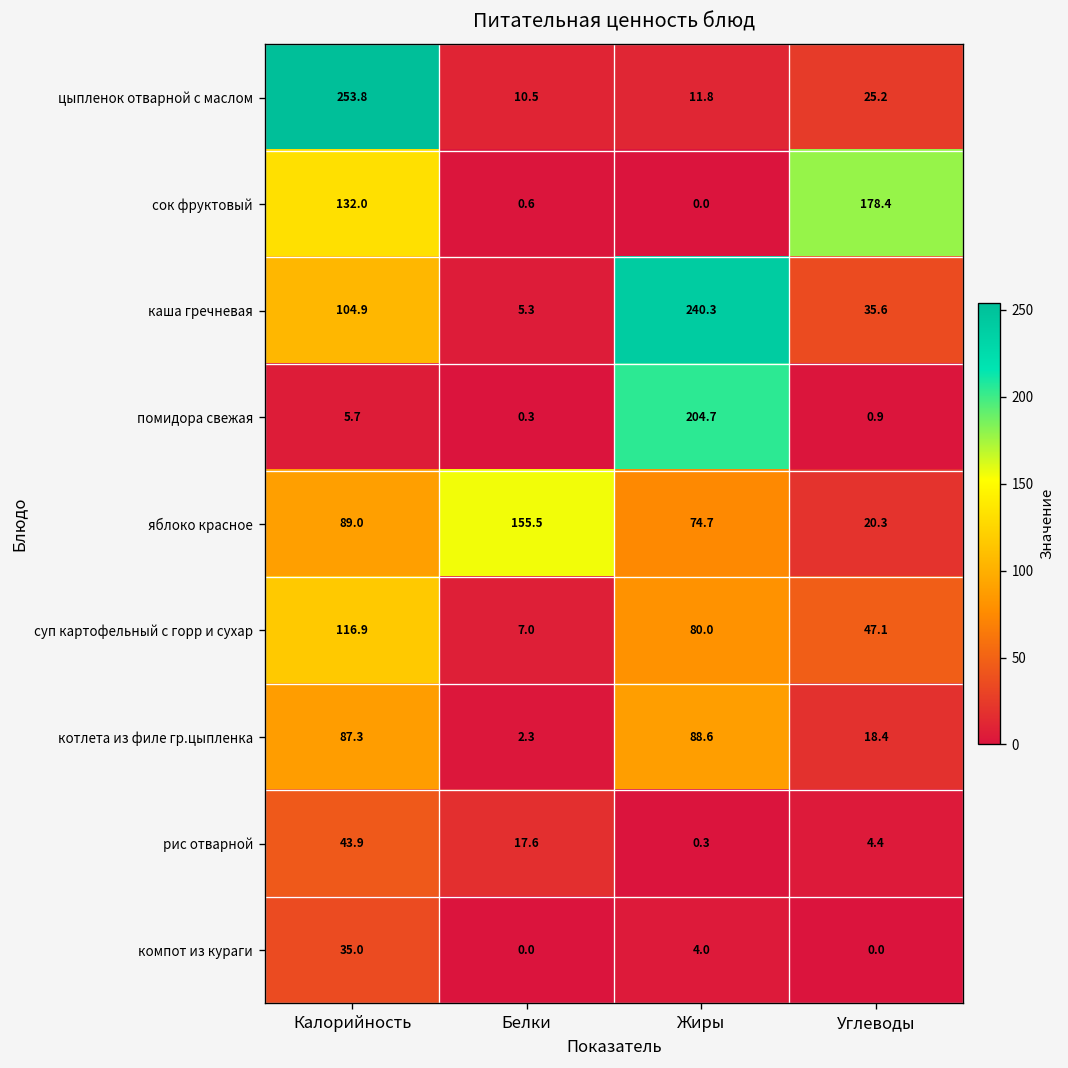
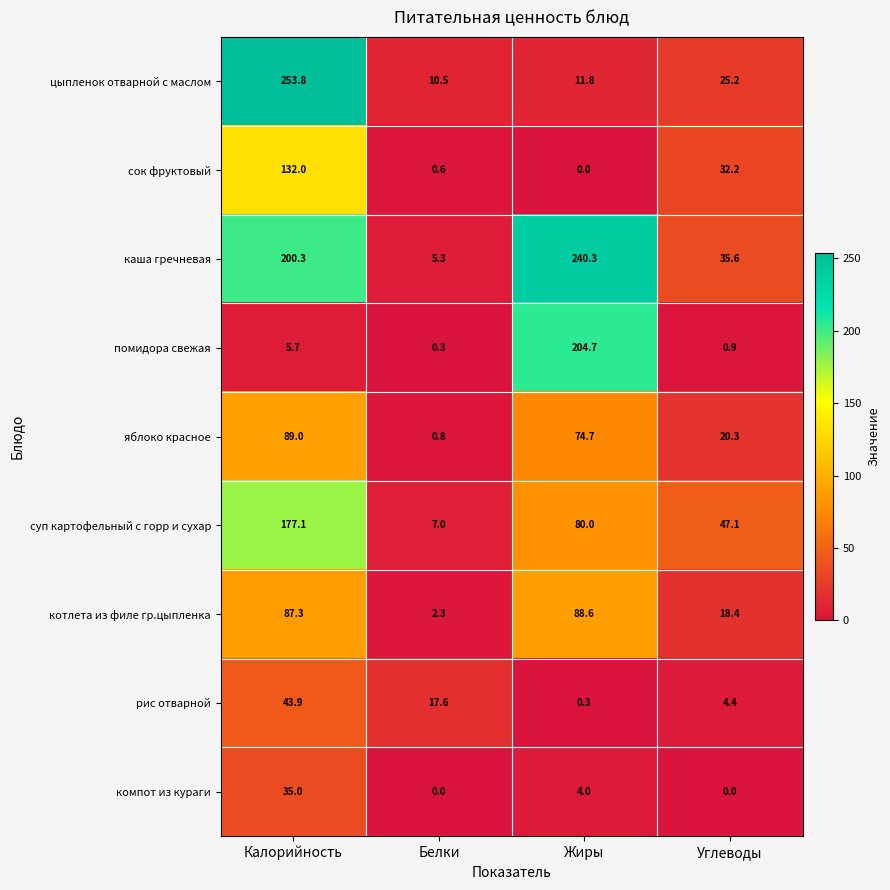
  {
    "цыпленок отварной с маслом": {
      "Калорийность": 253.8,
      "Белки": 10.5,
      "Жиры": 11.8,
      "Углеводы": 25.2
    },
    "сок фруктовый": {
      "Калорийность": 132.0,
      "Белки": 0.6,
      "Жиры": 0.0,
-     "Углеводы": 178.4
+     "Углеводы": 32.2
    },
    "каша гречневая": {
-     "Калорийность": 104.9,
+     "Калорийность": 200.3,
      "Белки": 5.3,
      "Жиры": 240.3,
      "Углеводы": 35.6
    },
    "помидора свежая": {
      "Калорийность": 5.7,
      "Белки": 0.3,
      "Жиры": 204.7,
      "Углеводы": 0.9
    },
    "яблоко красное": {
      "Калорийность": 89.0,
-     "Белки": 155.5,
+     "Белки": 0.8,
      "Жиры": 74.7,
      "Углеводы": 20.3
    },
    "суп картофельный с горр и сухар": {
-     "Калорийность": 116.9,
+     "Калорийность": 177.1,
      "Белки": 7.0,
      "Жиры": 80.0,
      "Углеводы": 47.1
    },
    "котлета из филе гр.цыпленка": {
      "Калорийность": 87.3,
      "Белки": 2.3,
      "Жиры": 88.6,
      "Углеводы": 18.4
    },
    "рис отварной": {
      "Калорийность": 43.9,
      "Белки": 17.6,
      "Жиры": 0.3,
      "Углеводы": 4.4
    },
    "компот из кураги": {
      "Калорийность": 35.0,
      "Белки": 0.0,
      "Жиры": 4.0,
      "Углеводы": 0.0
    }
  }
